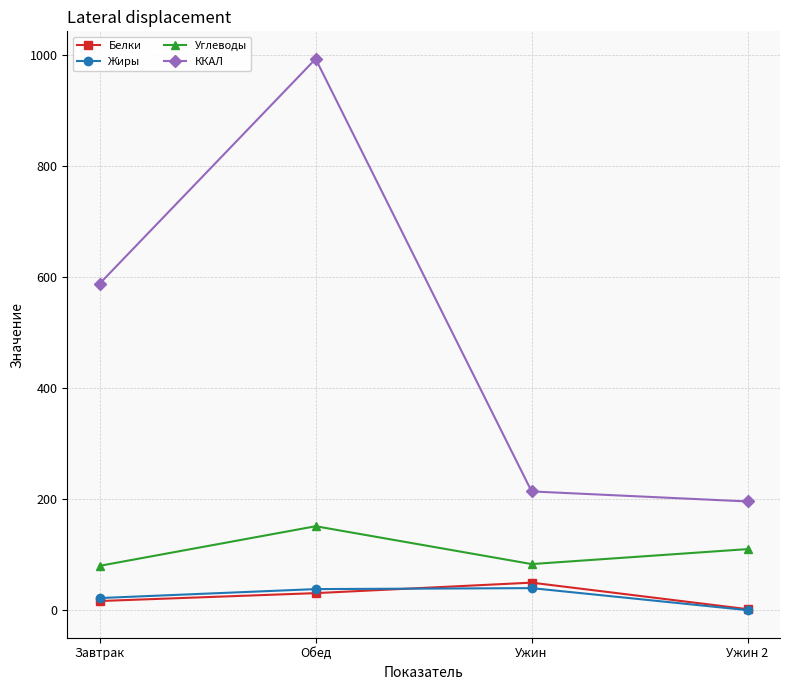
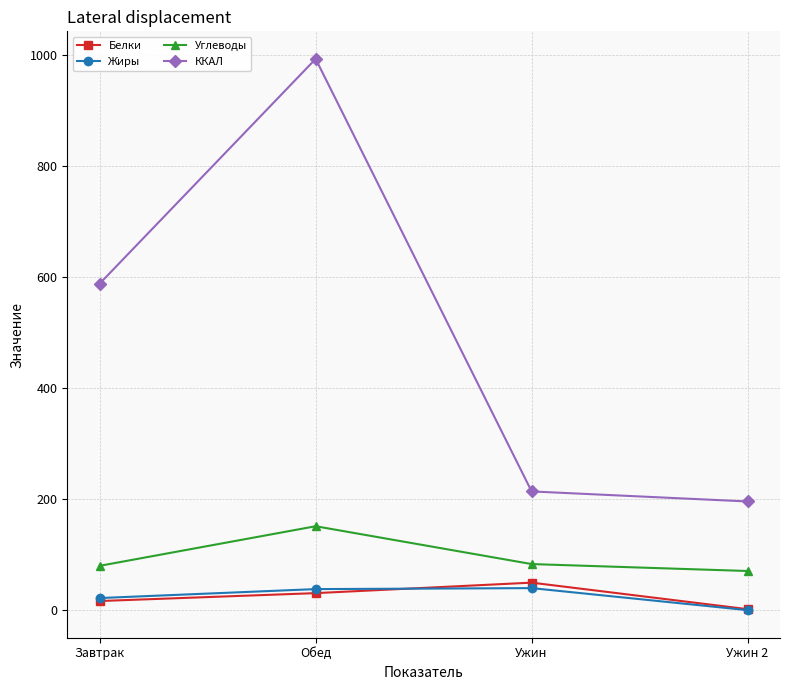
  {
    "Белки": {
      "Завтрак": 20,
      "Обед": 30,
      "Ужин": 50
    },
    "Жиры": {
      "Завтрак": 20,
      "Обед": 40,
      "Ужин": 40
    },
    "Углеводы": {
      "Завтрак": 80,
      "Обед": 150,
      "Ужин": 80,
-     "Ужин 2": 110
+     "Ужин 2": 70
    },
    "ККАЛ": {
      "Завтрак": 590,
      "Обед": 990,
      "Ужин": 210,
      "Ужин 2": 200
    }
  }
